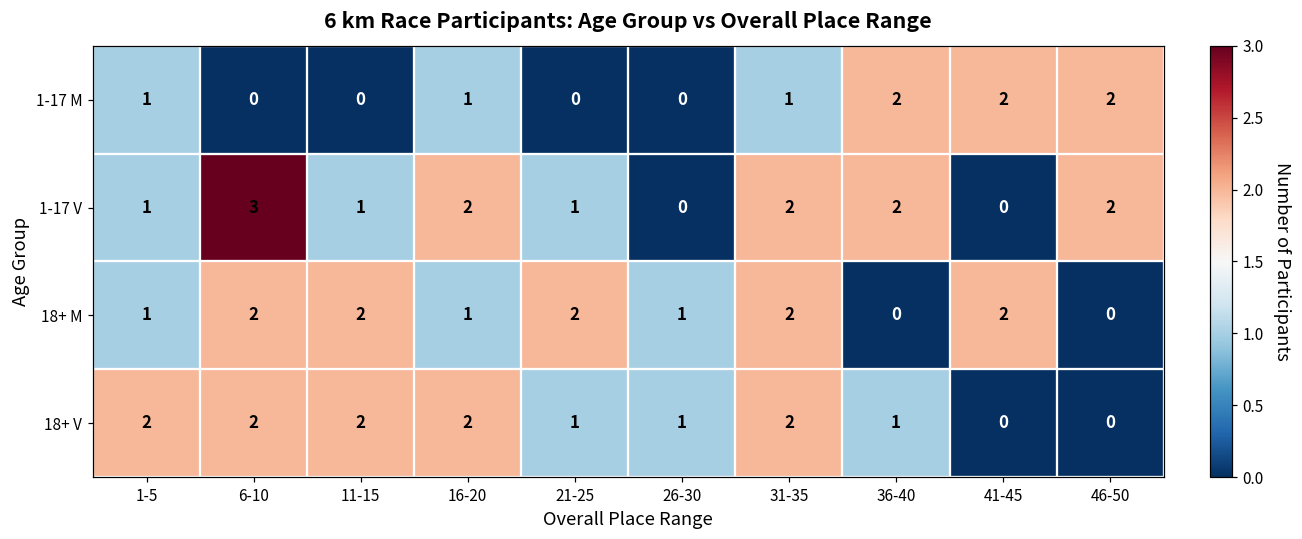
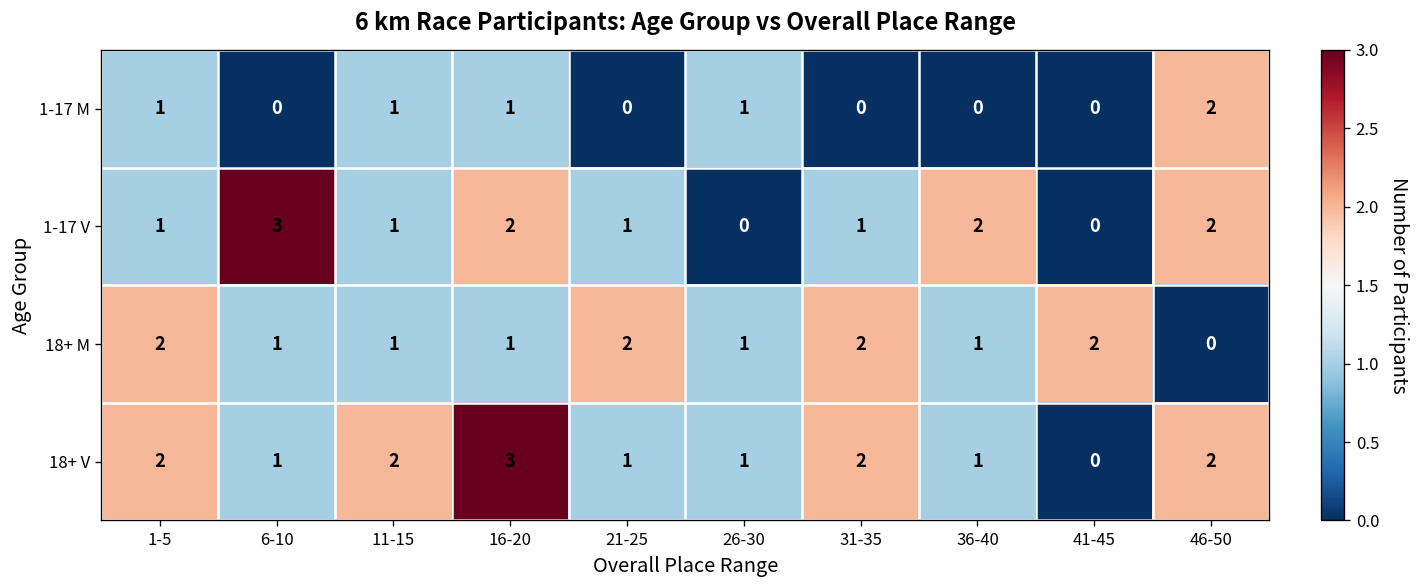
  {
    "1-17 M": {
      "1-5": 1,
      "6-10": 0,
-     "11-15": 0,
+     "11-15": 1,
      "16-20": 1,
      "21-25": 0,
-     "26-30": 0,
-     "31-35": 1,
-     "36-40": 2,
-     "41-45": 2,
+     "26-30": 1,
+     "31-35": 0,
+     "36-40": 0,
+     "41-45": 0,
      "46-50": 2
    },
    "1-17 V": {
      "1-5": 1,
      "6-10": 3,
      "11-15": 1,
      "16-20": 2,
      "21-25": 1,
      "26-30": 0,
-     "31-35": 2,
+     "31-35": 1,
      "36-40": 2,
      "41-45": 0,
      "46-50": 2
    },
    "18+ M": {
-     "1-5": 1,
-     "6-10": 2,
-     "11-15": 2,
+     "1-5": 2,
+     "6-10": 1,
+     "11-15": 1,
      "16-20": 1,
      "21-25": 2,
      "26-30": 1,
      "31-35": 2,
-     "36-40": 0,
+     "36-40": 1,
      "41-45": 2,
      "46-50": 0
    },
    "18+ V": {
      "1-5": 2,
-     "6-10": 2,
+     "6-10": 1,
      "11-15": 2,
-     "16-20": 2,
+     "16-20": 3,
      "21-25": 1,
      "26-30": 1,
      "31-35": 2,
      "36-40": 1,
      "41-45": 0,
-     "46-50": 0
+     "46-50": 2
    }
  }
